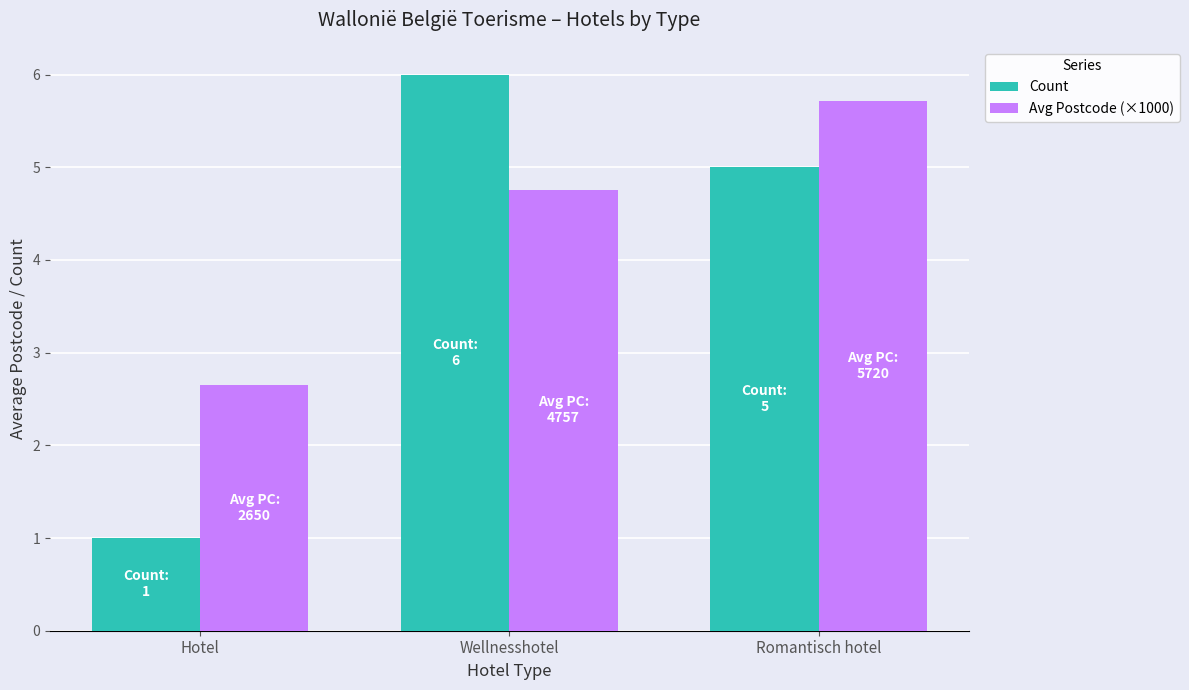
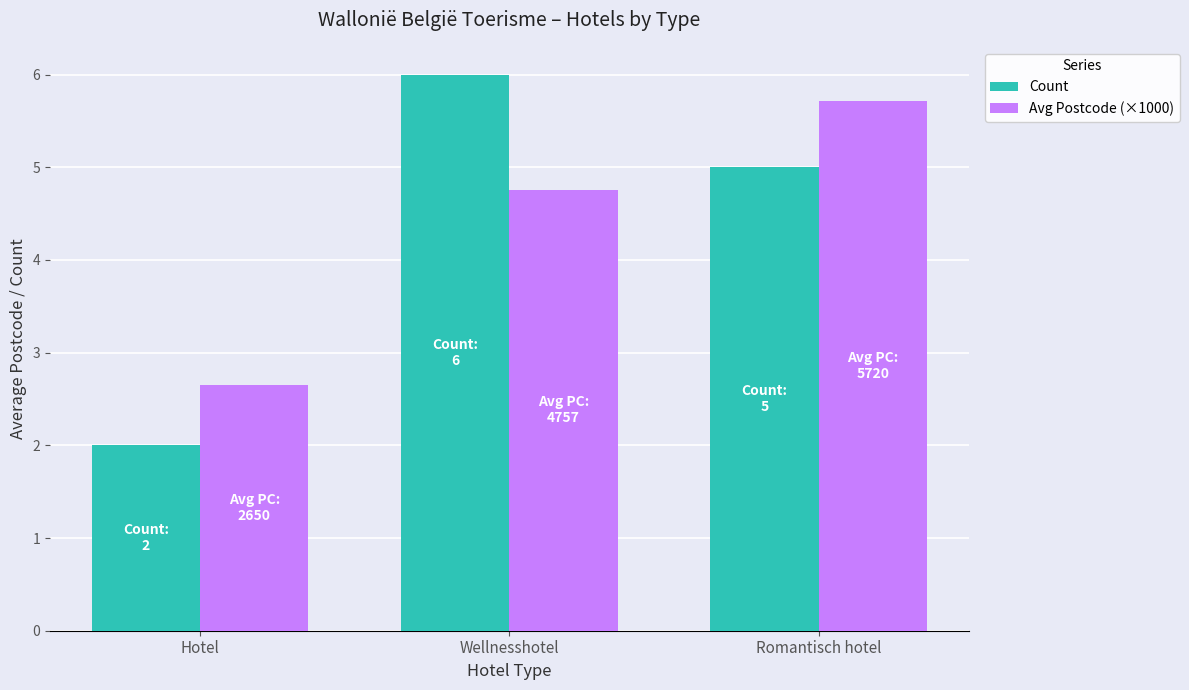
  {
    "Count": {
-     "Hotel": 1,
+     "Hotel": 2,
      "Wellnesshotel": 6,
      "Romantisch hotel": 5
    }
  }
